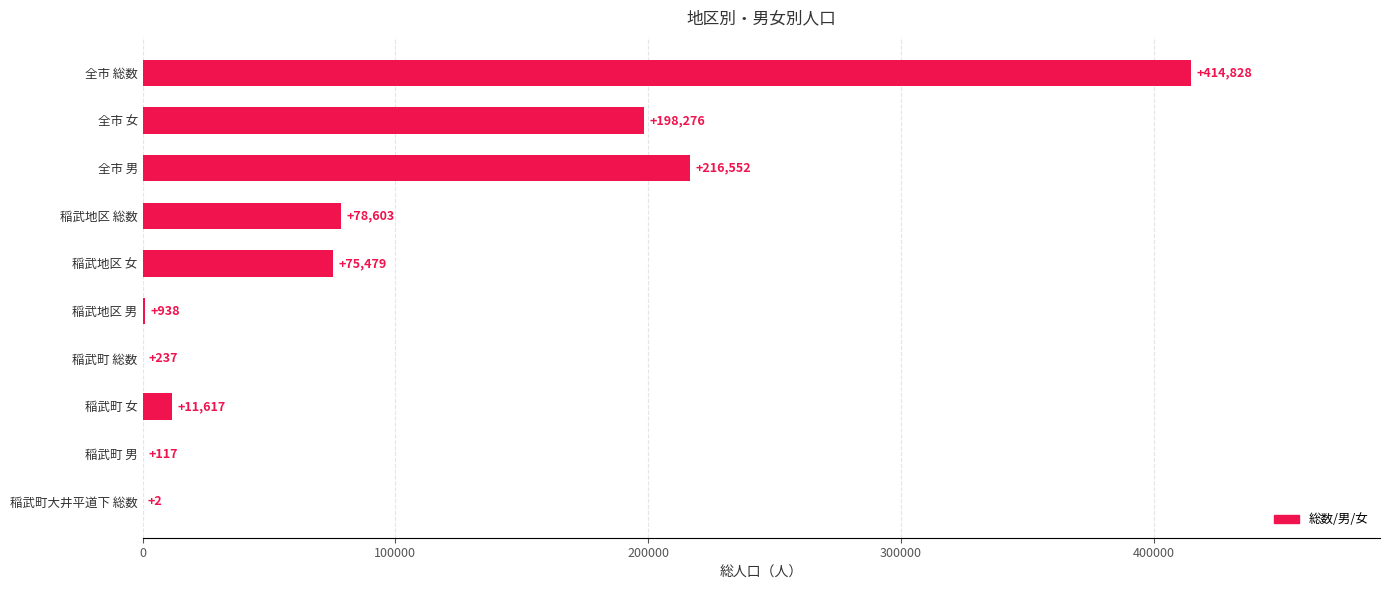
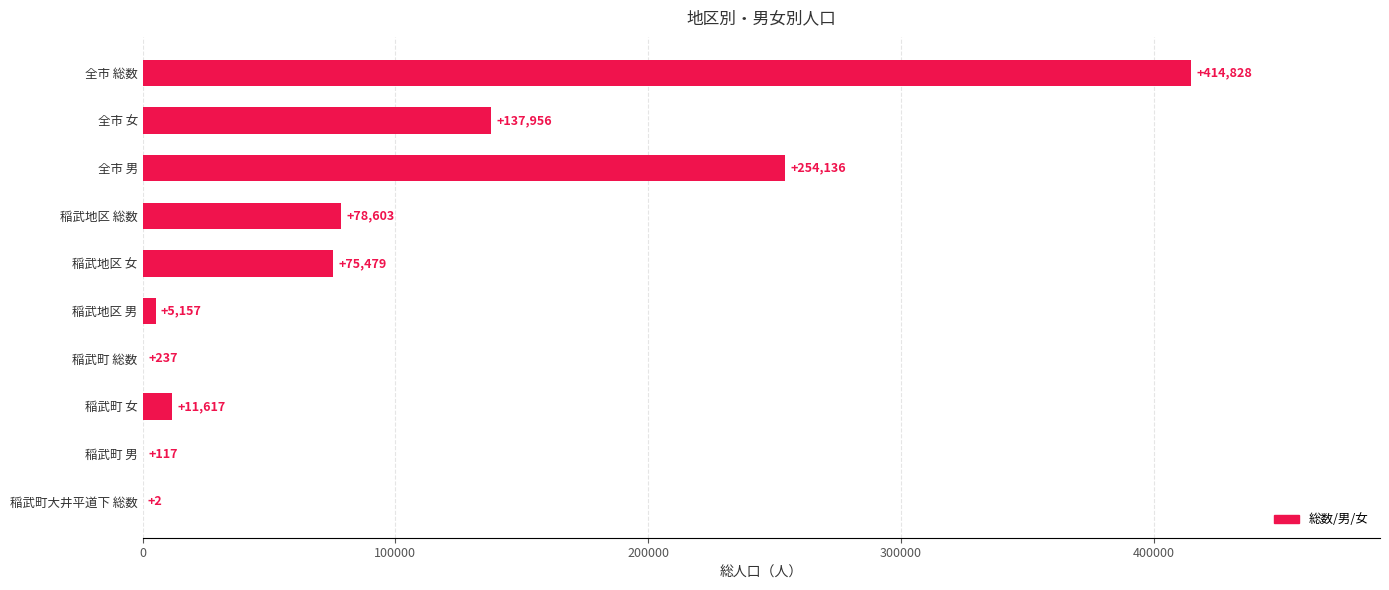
  {
    "全市 総数": "+414,828",
-   "全市 女": "+198,276",
-   "全市 男": "+216,552",
+   "全市 女": "+137,956",
+   "全市 男": "+254,136",
    "稲武地区 総数": "+78,603",
    "稲武地区 女": "+75,479",
-   "稲武地区 男": "+938",
+   "稲武地区 男": "+5,157",
    "稲武町 総数": "+237",
    "稲武町 女": "+11,617",
    "稲武町 男": "+117",
    "稲武町大井平道下 総数": "+2"
  }
